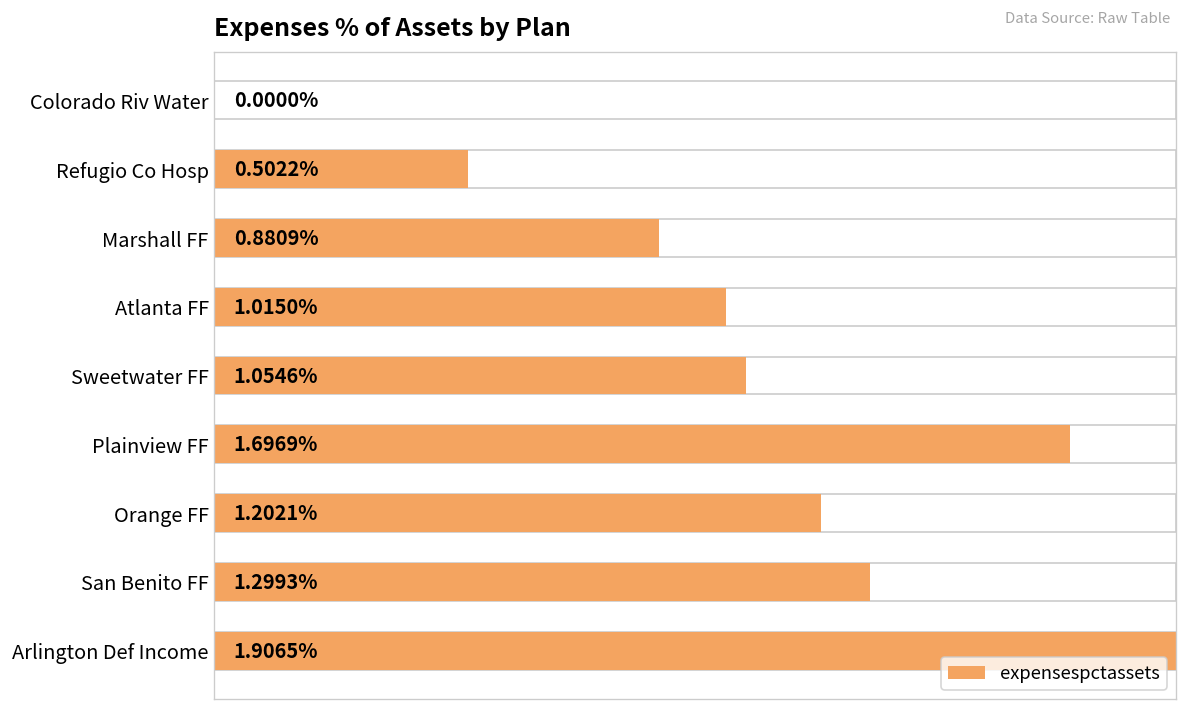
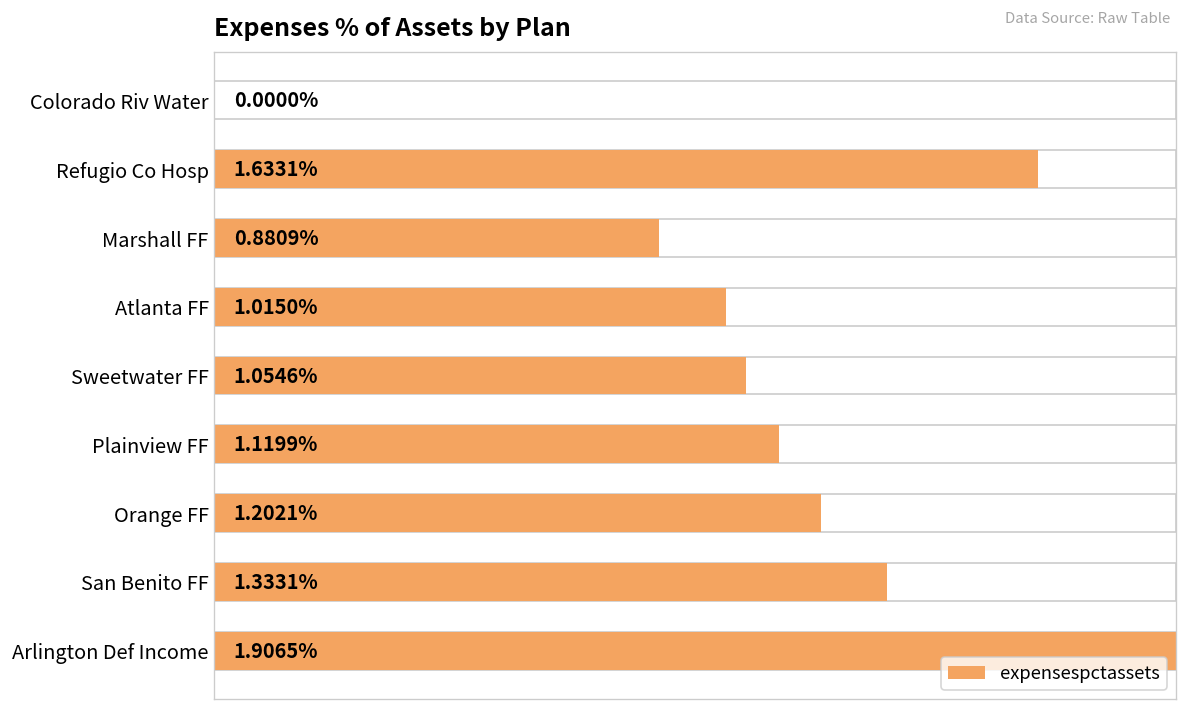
  {
    "expensespctassets": {
      "Colorado Riv Water": "0.0000%",
-     "Refugio Co Hosp": "0.5022%",
-     "Plainview FF": "1.6969%",
-     "San Benito FF": "1.2993%"
+     "Refugio Co Hosp": "1.6331%",
+     "Plainview FF": "1.1199%",
+     "San Benito FF": "1.3331%"
    }
  }
